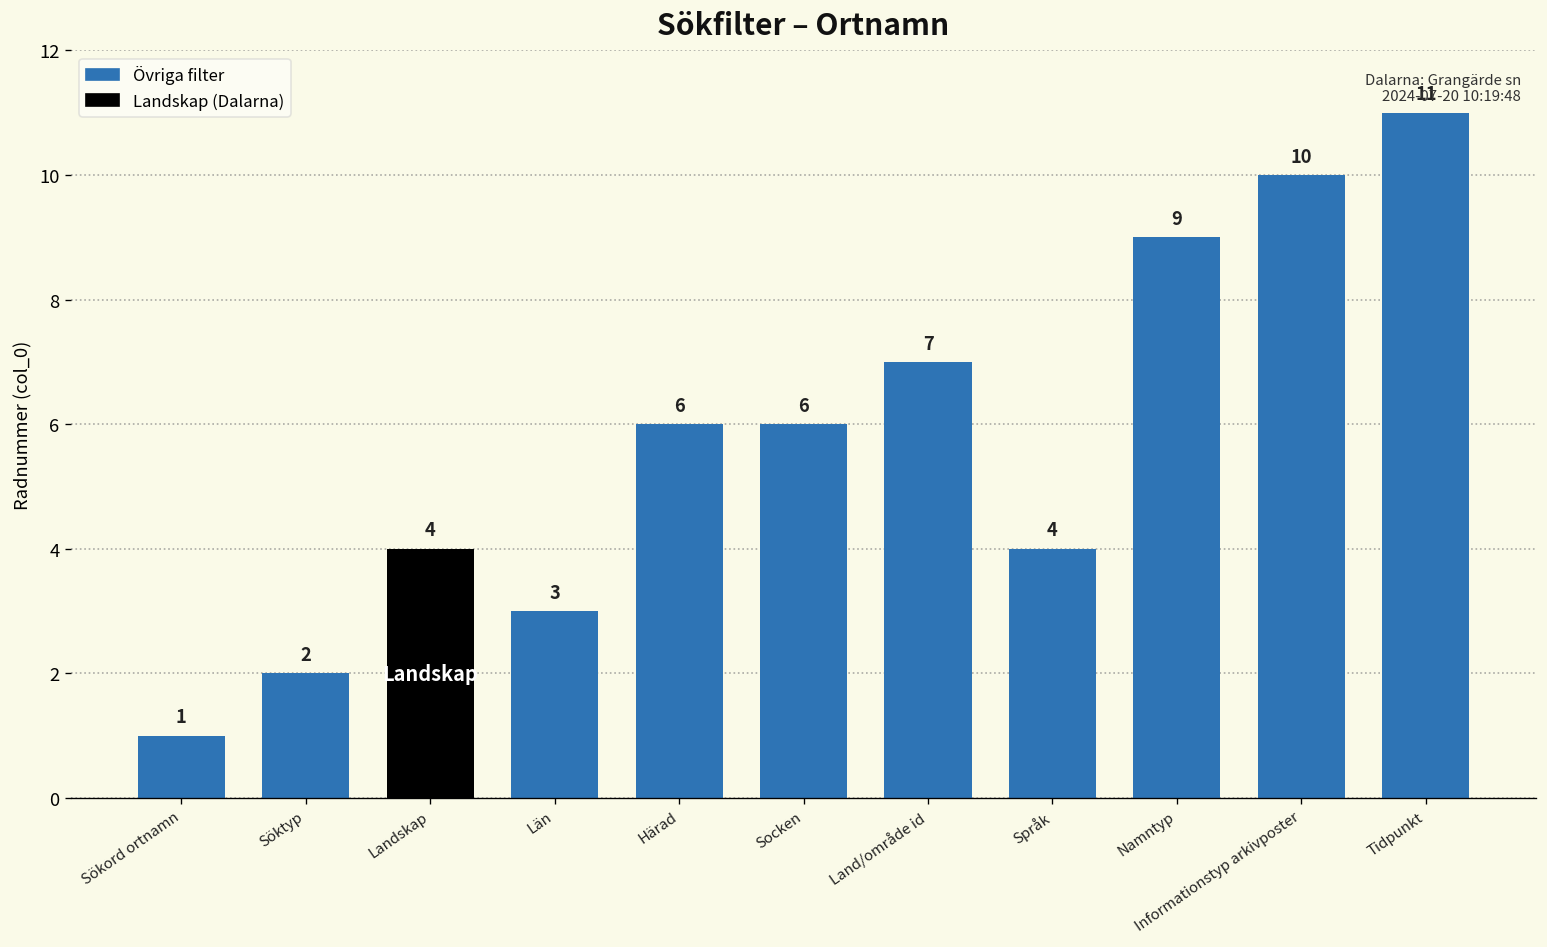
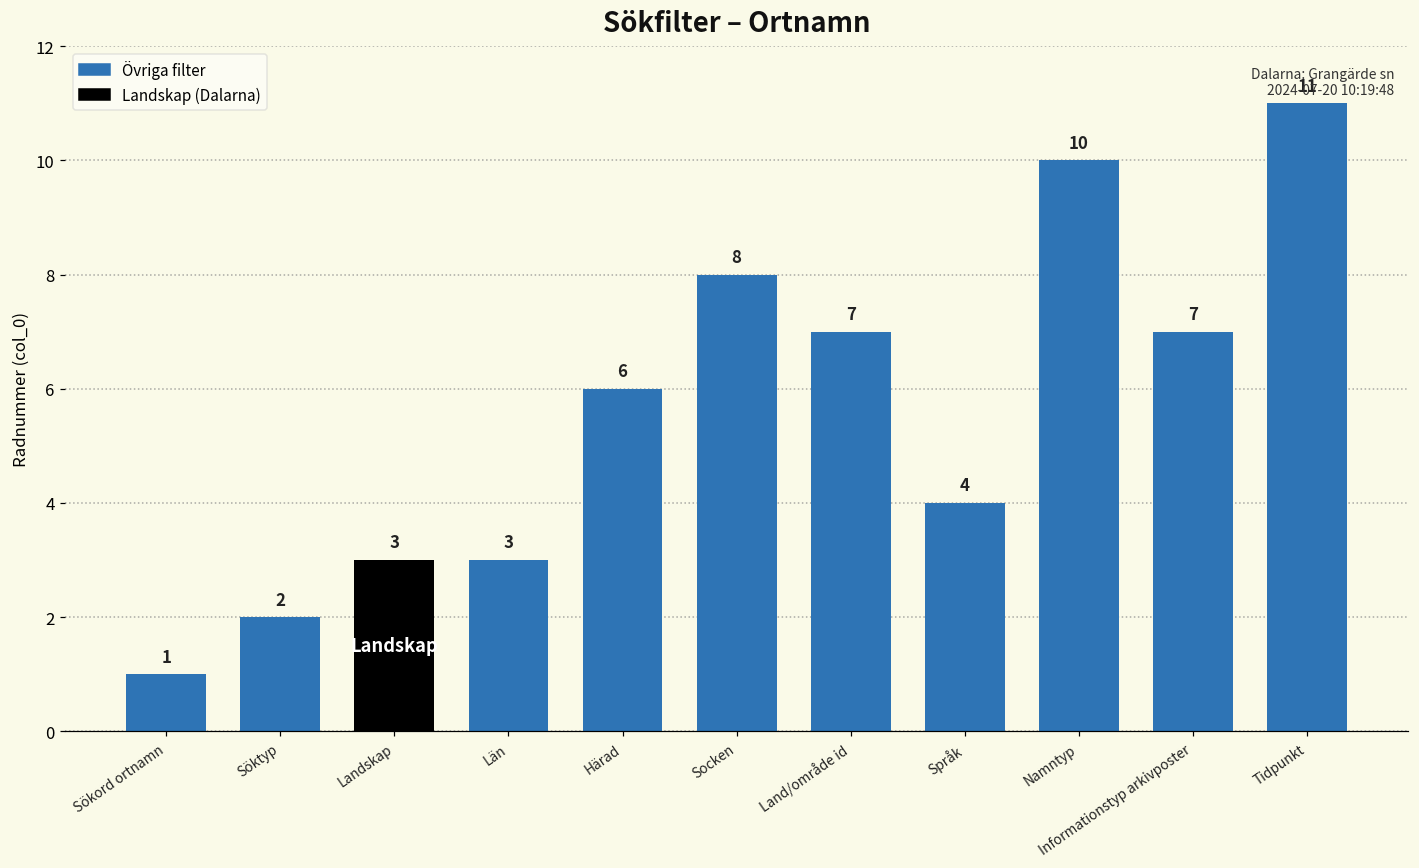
  {
    "Sökord ortnamn": 1,
    "Söktyp": 2,
-   "Landskap": 4,
+   "Landskap": 3,
    "Län": 3,
    "Härad": 6,
-   "Socken": 6,
+   "Socken": 8,
    "Land/område id": 7,
    "Språk": 4,
-   "Namntyp": 9,
-   "Informationstyp arkivposter": 10
+   "Namntyp": 10,
+   "Informationstyp arkivposter": 7
  }
